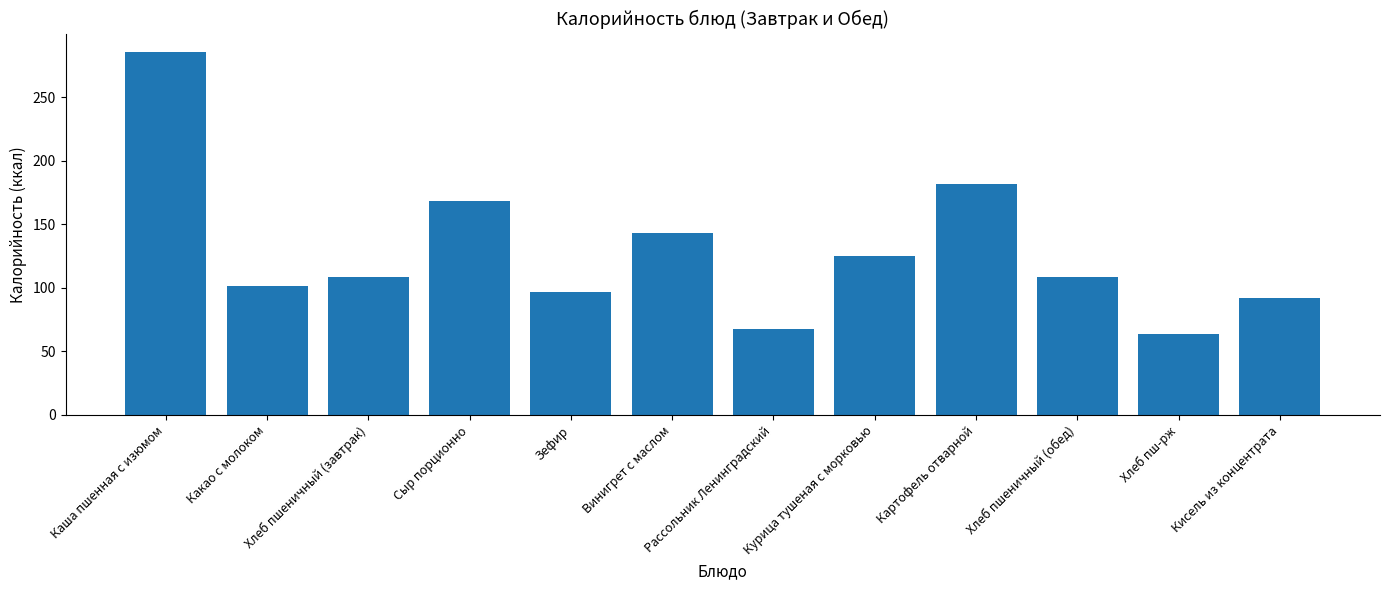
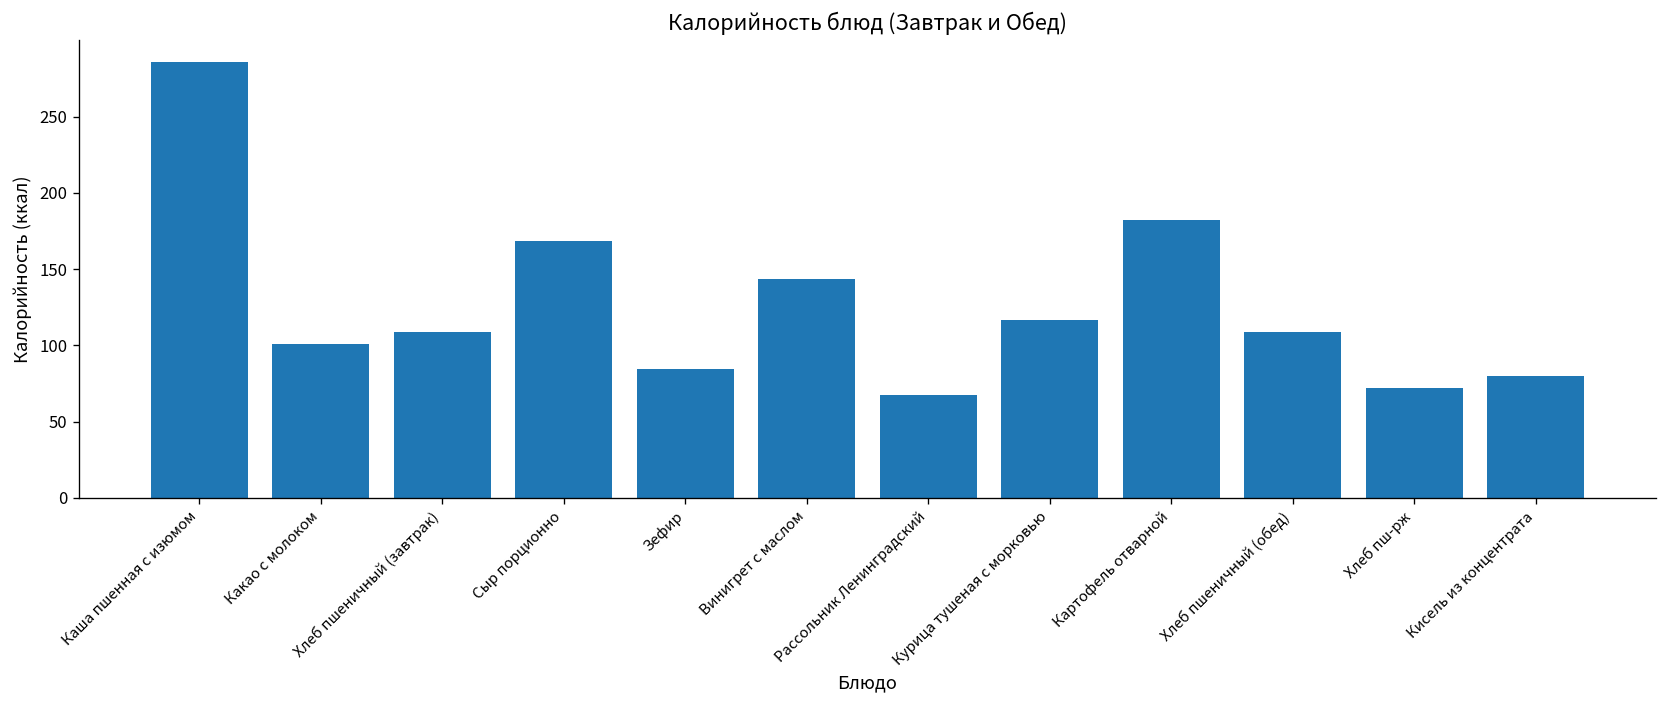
  {
    "Каша пшенная с изюмом": 286,
    "Какао с молоком": 101,
    "Хлеб пшеничный (завтрак)": 109,
    "Сыр порционно": 168,
-   "Зефир": 97,
+   "Зефир": 84,
    "Винигрет с маслом": 144,
    "Рассольник Ленинградский": 67,
-   "Курица тушеная с морковью": 125,
+   "Курица тушеная с морковью": 116,
    "Картофель отварной": 182,
    "Хлеб пшеничный (обед)": 109,
-   "Хлеб пш-рж": 64,
-   "Кисель из концентрата": 92
+   "Хлеб пш-рж": 72,
+   "Кисель из концентрата": 80
  }
